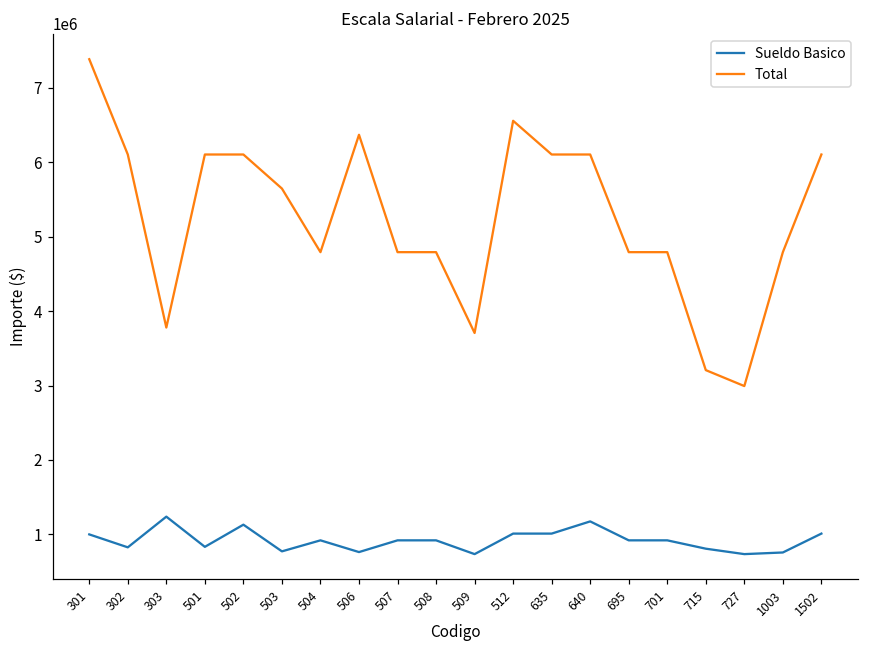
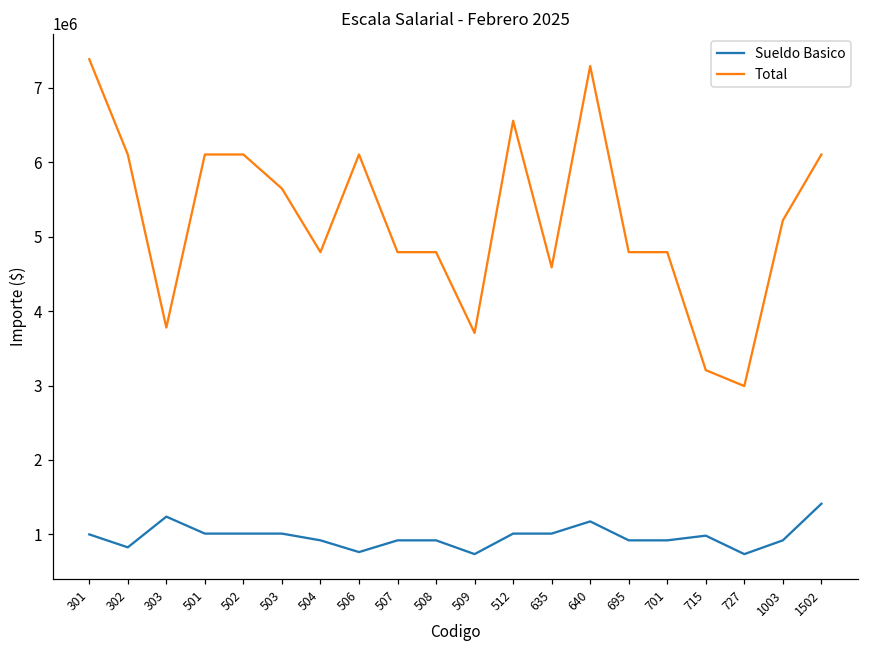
  {
    "Sueldo Basico": {
      "301": 1000000,
      "302": 800000,
      "303": 1200000,
-     "501": 800000,
-     "502": 1100000,
-     "503": 800000,
+     "501": 1000000,
+     "502": 1000000,
+     "503": 1000000,
      "504": 900000,
      "506": 800000,
      "507": 900000,
      "508": 900000,
      "509": 700000,
      "512": 1000000,
      "635": 1000000,
      "640": 1200000,
      "695": 900000,
      "701": 900000,
-     "715": 800000,
+     "715": 1000000,
      "727": 700000,
-     "1003": 800000,
-     "1502": 1000000
+     "1003": 900000,
+     "1502": 1400000
    },
    "Total": {
      "301": 7400000,
      "302": 6100000,
      "303": 3800000,
      "501": 6100000,
      "502": 6100000,
      "503": 5600000,
      "504": 4800000,
-     "506": 6400000,
+     "506": 6100000,
      "507": 4800000,
      "508": 4800000,
      "509": 3700000,
      "512": 6600000,
-     "635": 6100000,
-     "640": 6100000,
+     "635": 4600000,
+     "640": 7300000,
      "695": 4800000,
      "701": 4800000,
      "715": 3200000,
      "727": 3000000,
-     "1003": 4800000,
+     "1003": 5200000,
      "1502": 6100000
    }
  }
